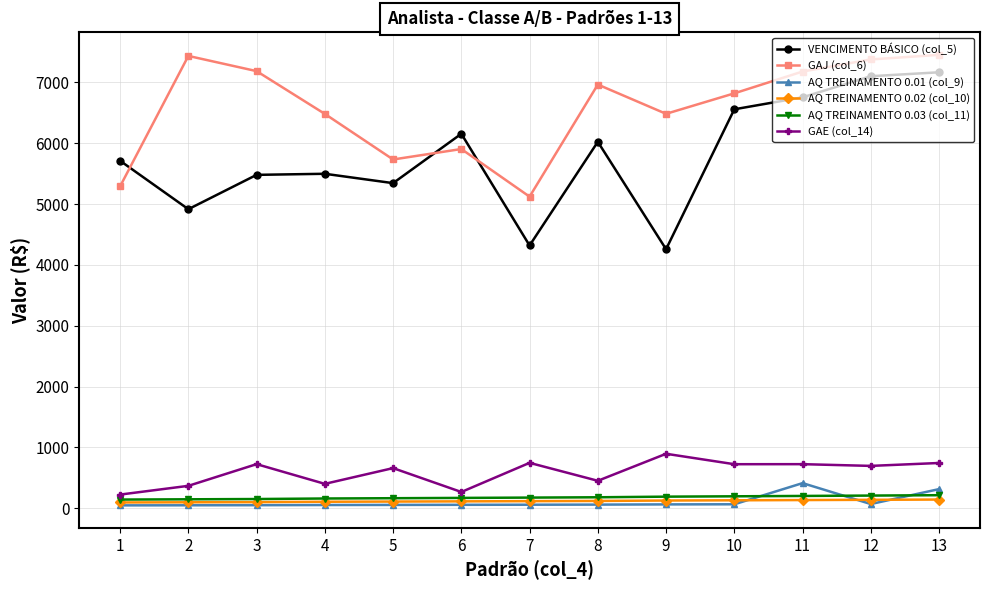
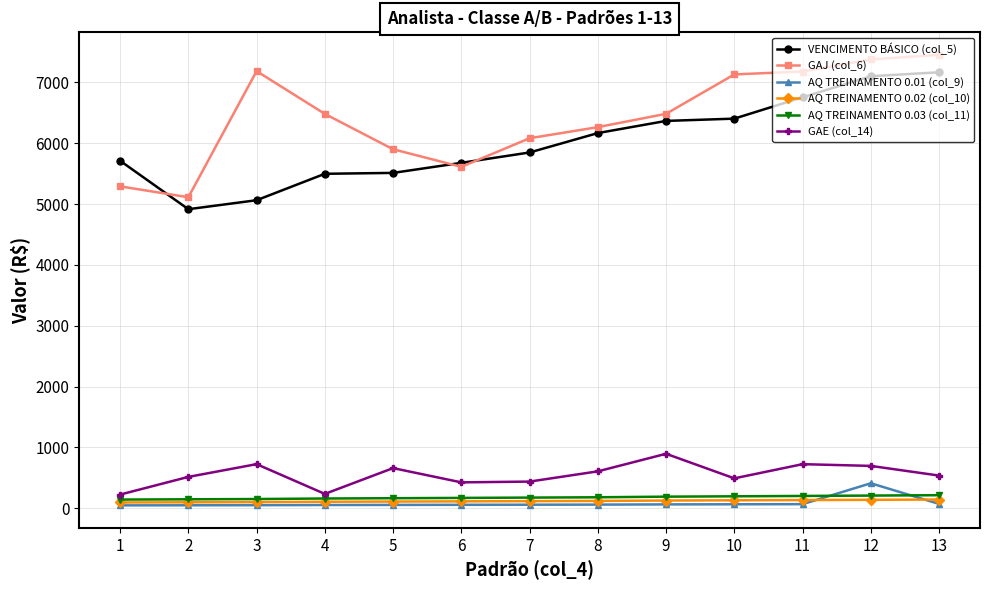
  {
    "VENCIMENTO BÁSICO (col_5)": {
      "1": 5700,
      "2": 4900,
-     "3": 5500,
+     "3": 5100,
      "4": 5500,
-     "5": 5300,
-     "6": 6200,
-     "7": 4300,
-     "8": 6000,
-     "9": 4300,
-     "10": 6600
+     "5": 5500,
+     "6": 5700,
+     "7": 5800,
+     "8": 6200,
+     "9": 6400,
+     "10": 6400
    },
    "GAJ (col_6)": {
      "1": 5300,
-     "2": 7400,
+     "2": 5100,
      "3": 7200,
      "4": 6500,
-     "5": 5700,
-     "6": 5900,
-     "7": 5100,
-     "8": 7000,
+     "5": 5900,
+     "6": 5600,
+     "7": 6100,
+     "8": 6300,
      "9": 6500,
-     "10": 6800
+     "10": 7100
    },
    "AQ TREINAMENTO 0.01 (col_9)": {
      "1": 0,
      "2": 0,
      "3": 100,
      "4": 100,
      "5": 100,
      "6": 100,
      "7": 100,
      "8": 100,
      "9": 100,
      "10": 100,
-     "11": 400,
-     "12": 100,
-     "13": 300
+     "11": 100,
+     "12": 400,
+     "13": 100
    },
    "AQ TREINAMENTO 0.02 (col_10)": {
      "1": 100,
      "2": 100,
      "3": 100,
      "4": 100,
      "5": 100,
      "6": 100,
      "7": 100,
      "8": 100,
      "9": 100,
      "10": 100,
      "11": 100,
      "12": 100,
      "13": 100
    },
    "AQ TREINAMENTO 0.03 (col_11)": {
      "1": 100,
      "2": 100,
      "3": 200,
      "4": 200,
      "5": 200,
      "6": 200,
      "7": 200,
      "8": 200,
      "9": 200,
      "10": 200,
      "11": 200,
      "12": 200,
      "13": 200
    },
    "GAE (col_14)": {
      "1": 200,
-     "2": 400,
+     "2": 500,
      "3": 700,
-     "4": 400,
+     "4": 200,
      "5": 700,
-     "6": 300,
-     "7": 700,
-     "8": 500,
+     "6": 400,
+     "7": 400,
+     "8": 600,
      "9": 900,
-     "10": 700,
+     "10": 500,
      "11": 700,
      "12": 700,
-     "13": 700
+     "13": 500
    }
  }
